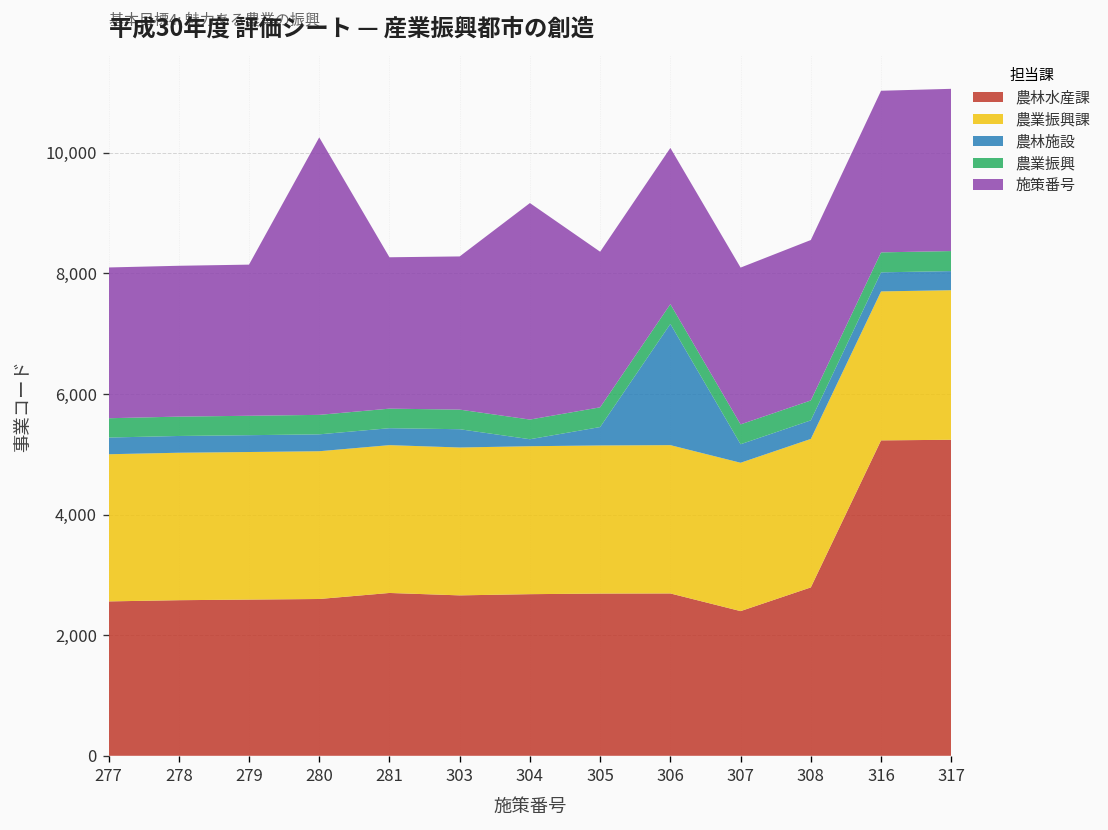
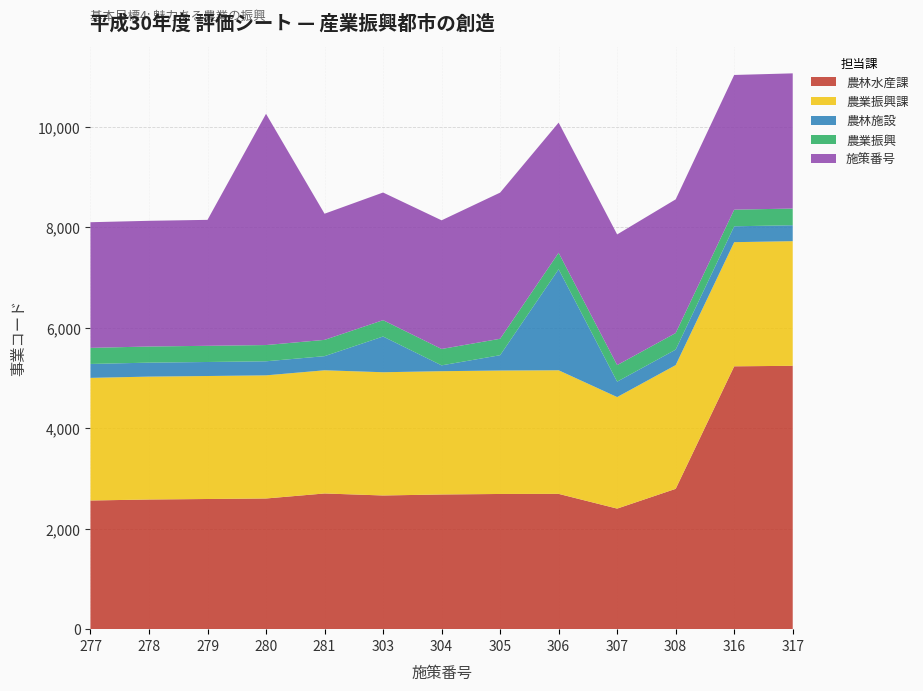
  {
    "農林水産課": {
      "277": "2,600",
      "278": "2,600",
      "279": "2,600",
      "280": "2,600",
      "281": "2,700",
      "303": "2,700",
      "304": "2,700",
      "305": "2,700",
      "306": "2,700",
      "307": "2,400",
      "308": "2,800",
      "316": "5,200",
      "317": "5,200"
    },
    "農業振興課": {
      "277": "2,400",
      "278": "2,400",
      "279": "2,400",
      "280": "2,500",
      "281": "2,500",
      "303": "2,500",
      "304": "2,500",
      "305": "2,500",
      "306": "2,500",
-     "307": "2,500",
+     "307": "2,200",
      "308": "2,500",
      "316": "2,500",
      "317": "2,500"
    },
    "農林施設": {
      "277": "300",
      "278": "300",
      "279": "300",
      "280": "300",
      "281": "300",
-     "303": "300",
+     "303": "700",
      "304": "100",
      "305": "300",
      "306": "2,000",
      "307": "300",
      "308": "300",
      "316": "300",
      "317": "300"
    },
    "農業振興": {
      "277": "300",
      "278": "300",
      "279": "300",
      "280": "300",
      "281": "300",
      "303": "300",
      "304": "300",
      "305": "300",
      "306": "300",
      "307": "300",
      "308": "300",
      "316": "300",
      "317": "300"
    },
    "施策番号": {
      "277": "2,500",
      "278": "2,500",
      "279": "2,500",
      "280": "4,600",
      "281": "2,500",
      "303": "2,500",
-     "304": "3,600",
-     "305": "2,600",
+     "304": "2,600",
+     "305": "2,900",
      "306": "2,600",
      "307": "2,600",
      "308": "2,700",
      "316": "2,700",
      "317": "2,700"
    }
  }
